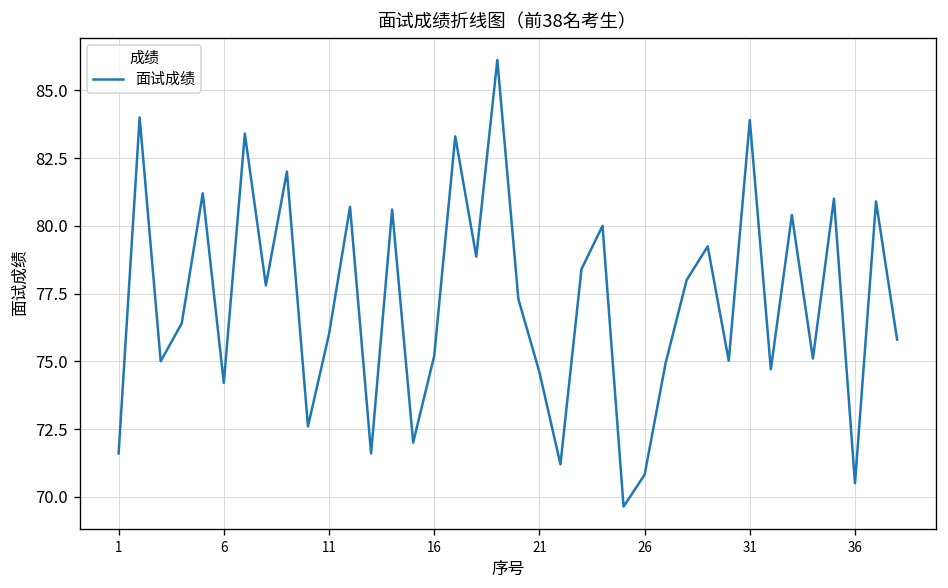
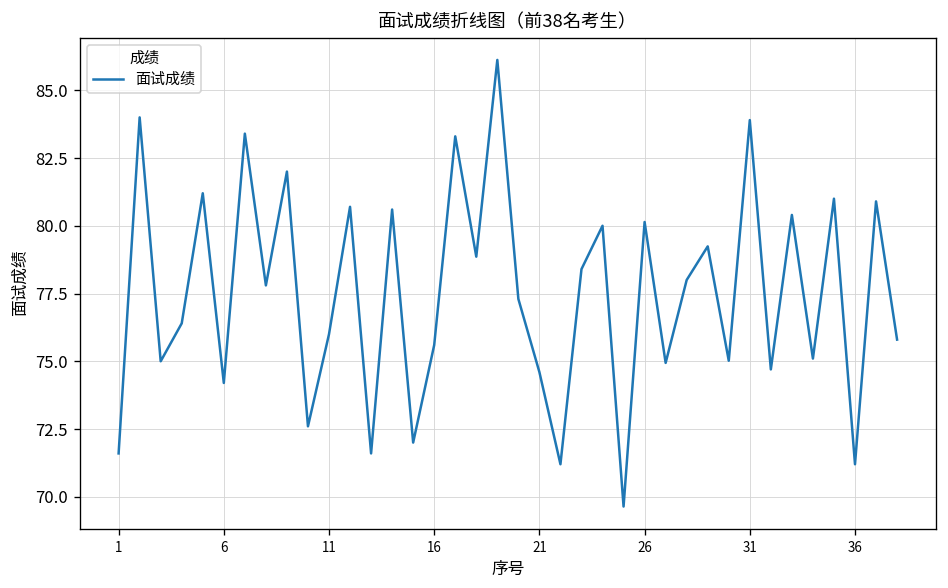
  {
    "1": 71.6,
    "6": 74.2,
    "11": 76.0,
-   "16": 75.2,
+   "16": 75.6,
    "21": 74.6,
-   "26": 70.8,
+   "26": 80.1,
    "31": 83.9,
-   "36": 70.5
+   "36": 71.2
  }
